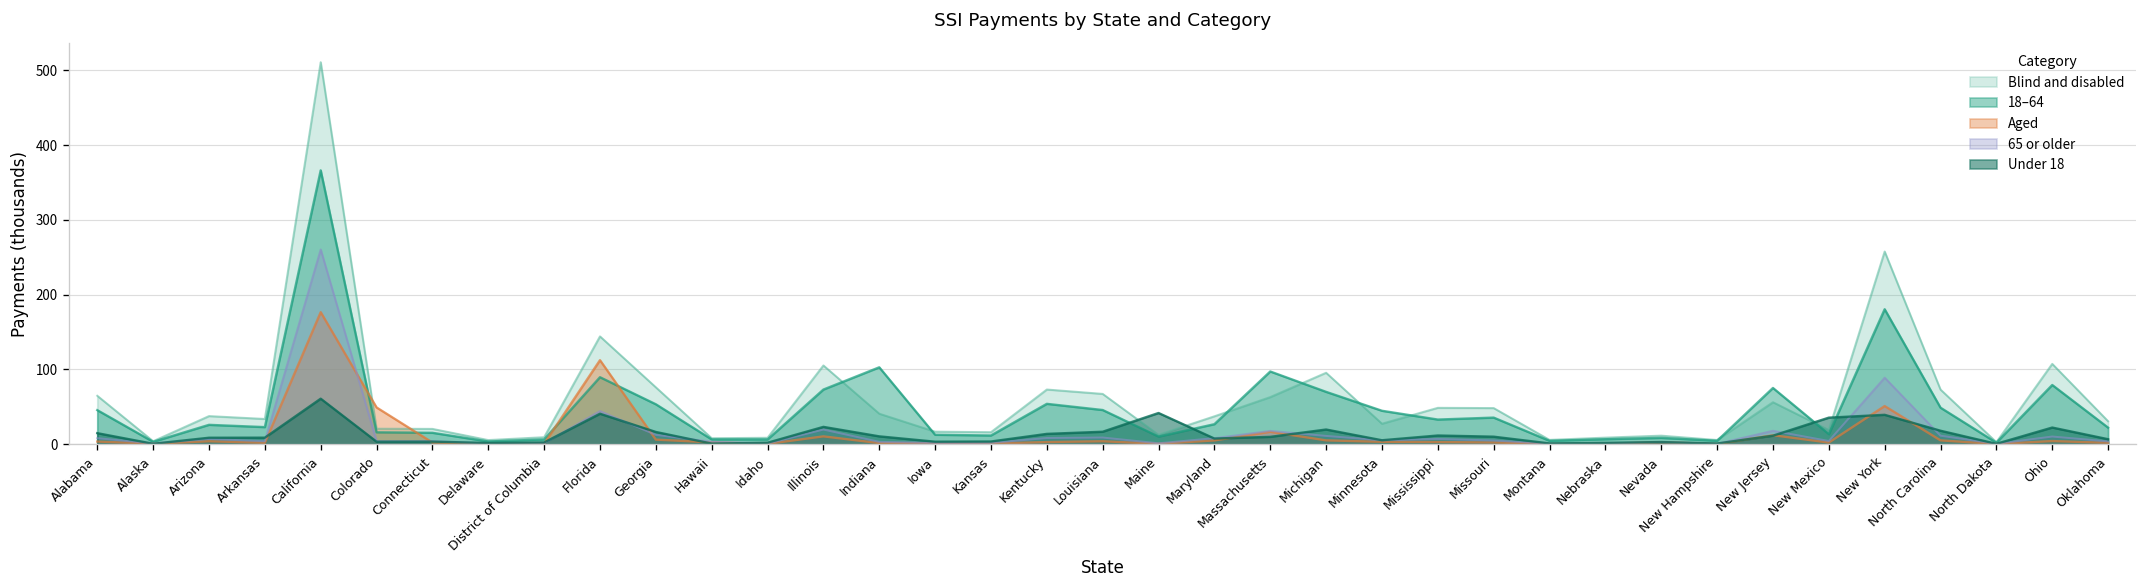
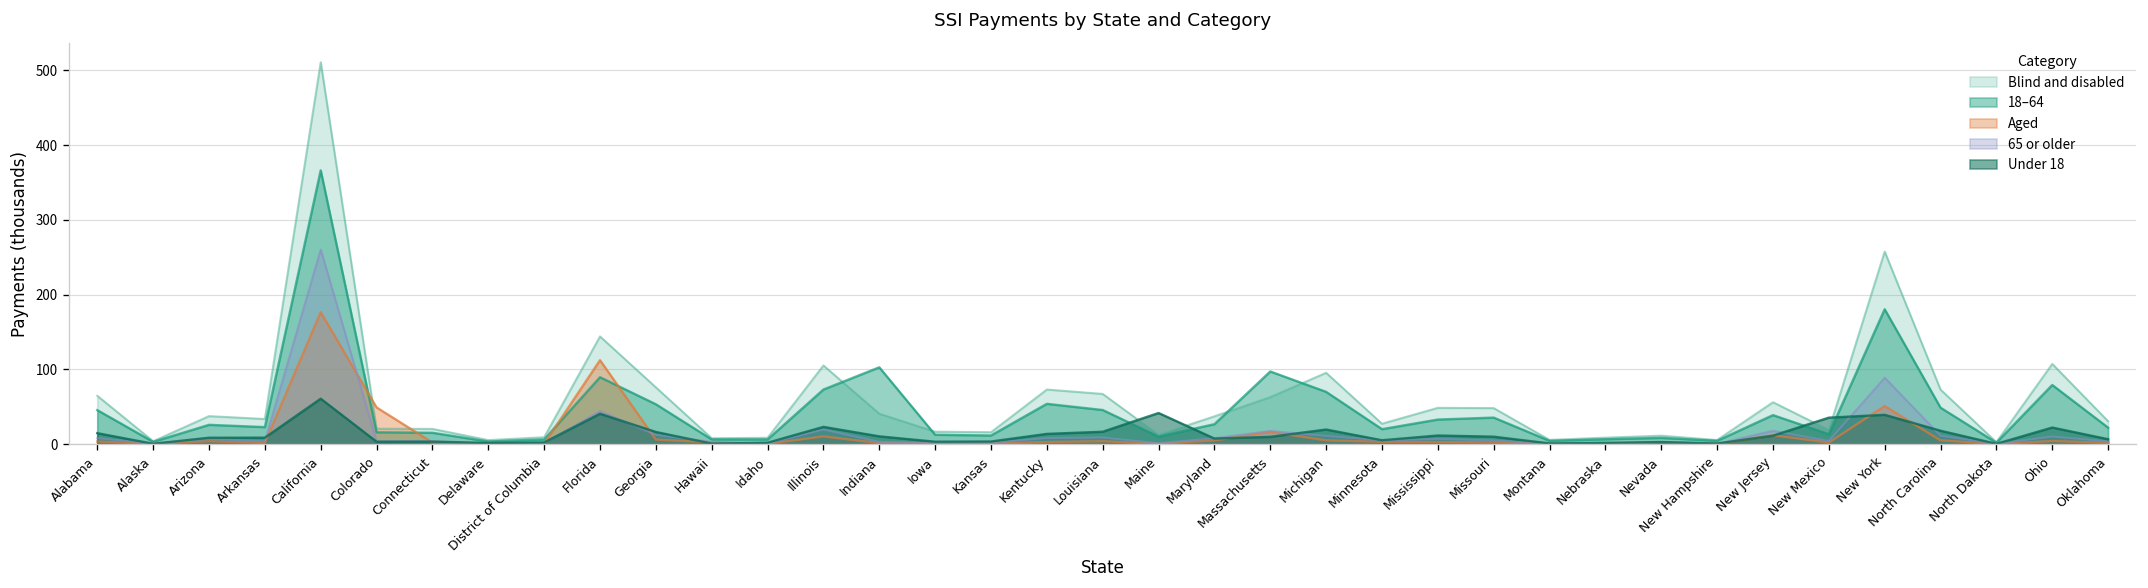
  {
    "18–64": {
      "Alabama": 50,
      "Arizona": 30,
      "Arkansas": 20,
      "California": 370,
      "Colorado": 20,
      "Connecticut": 20,
      "Florida": 90,
      "Georgia": 50,
      "Illinois": 70,
      "Indiana": 100,
      "Iowa": 10,
      "Kansas": 10,
      "Kentucky": 50,
      "Louisiana": 50,
      "Maryland": 30,
      "Massachusetts": 100,
      "Michigan": 70,
-     "Minnesota": 40,
+     "Minnesota": 20,
      "Mississippi": 30,
      "Missouri": 40,
-     "New Jersey": 80,
+     "New Jersey": 40,
      "New Mexico": 10,
      "New York": 180,
      "North Carolina": 50,
      "Ohio": 80,
      "Oklahoma": 20
    },
    "Aged": {
      "Alabama": 0,
      "California": 180,
      "Colorado": 50,
      "Florida": 110,
      "Georgia": 10,
      "Illinois": 10,
      "Kentucky": 0,
      "Louisiana": 0,
      "Michigan": 10,
      "New York": 50,
      "North Carolina": 10,
      "Ohio": 0
    },
    "Under 18": {
      "Alabama": 10,
      "Arkansas": 10,
      "California": 60,
      "Indiana": 10,
      "Kentucky": 10,
      "Louisiana": 20,
      "Maine": 40,
      "Massachusetts": 10,
      "Michigan": 20,
      "Mississippi": 10,
      "Missouri": 10,
      "New Mexico": 40,
      "New York": 40,
      "North Carolina": 20,
      "Ohio": 20
    }
  }
